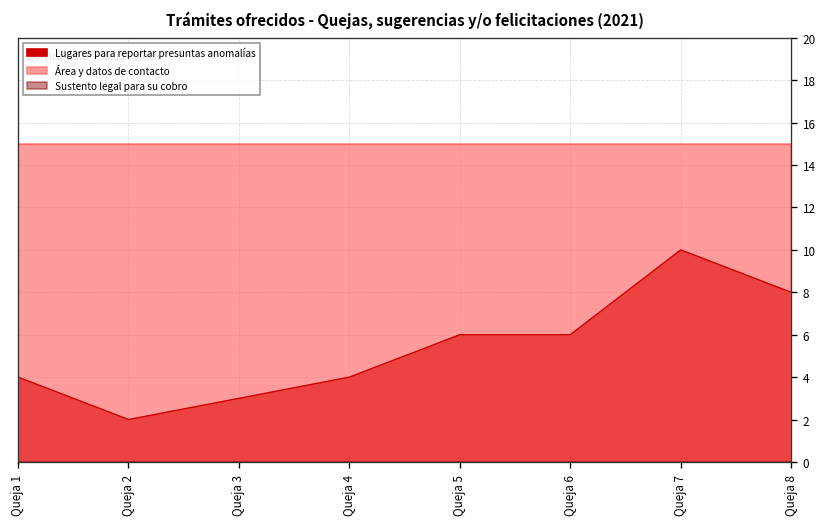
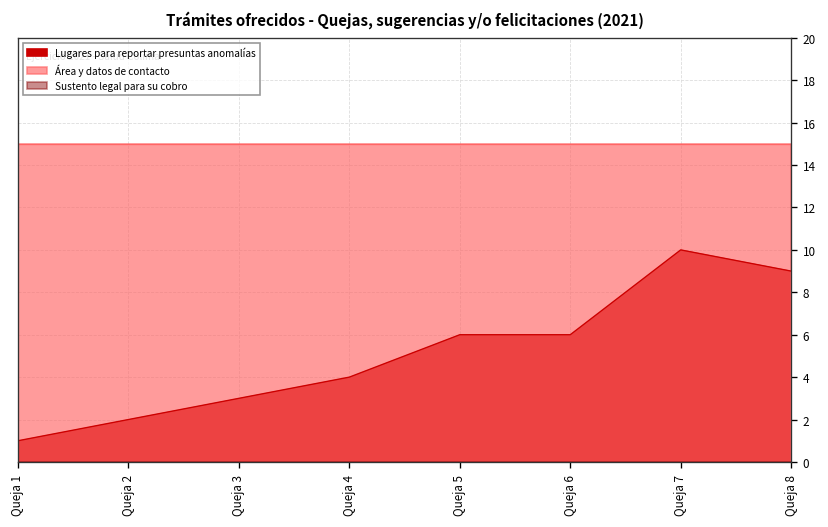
  {
    "Lugares para reportar presuntas anomalías": {
-     "Queja 1": 4,
+     "Queja 1": 1,
      "Queja 2": 2,
      "Queja 3": 3,
      "Queja 4": 4,
      "Queja 5": 6,
      "Queja 6": 6,
      "Queja 7": 10,
-     "Queja 8": 8
+     "Queja 8": 9
    },
    "Área y datos de contacto": {
      "Queja 1": 15,
      "Queja 2": 15,
      "Queja 3": 15,
      "Queja 4": 15,
      "Queja 5": 15,
      "Queja 6": 15,
      "Queja 7": 15,
      "Queja 8": 15
    },
    "Sustento legal para su cobro": {
      "Queja 1": 0,
      "Queja 2": 0,
      "Queja 3": 0,
      "Queja 4": 0,
      "Queja 5": 0,
      "Queja 6": 0,
      "Queja 7": 0,
      "Queja 8": 0
    }
  }
